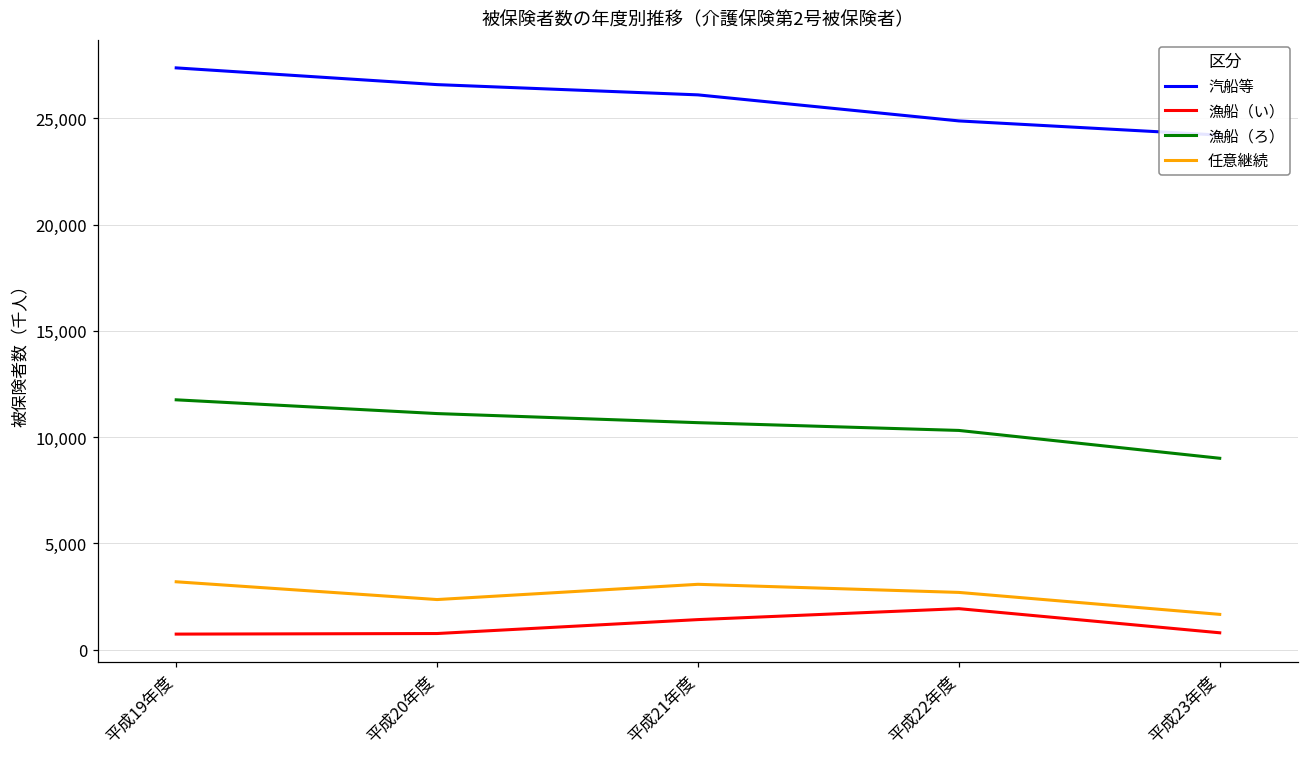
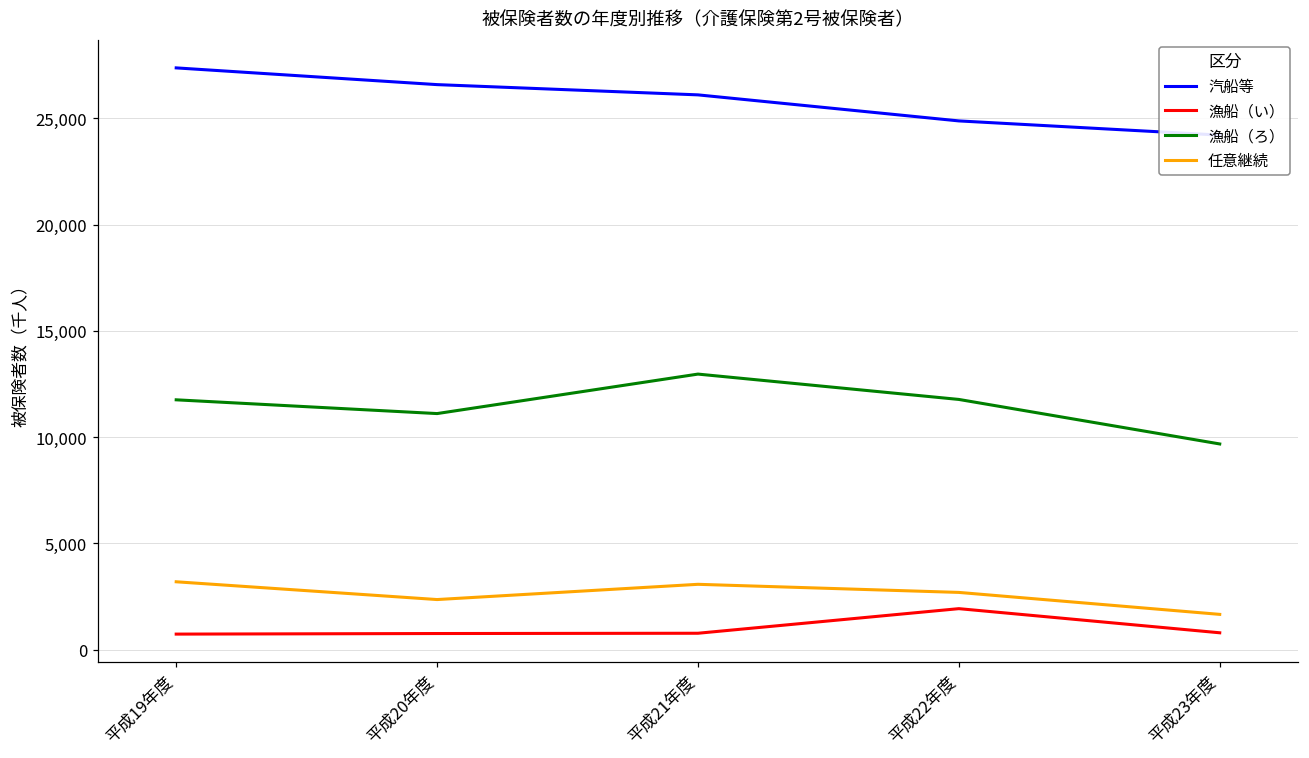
  {
    "汽船等": {
      "平成19年度": "27,400",
      "平成20年度": "26,600",
      "平成21年度": "26,100",
      "平成22年度": "24,900"
    },
    "漁船（い）": {
      "平成19年度": "700",
      "平成20年度": "800",
-     "平成21年度": "1,400",
+     "平成21年度": "800",
      "平成22年度": "1,900",
      "平成23年度": "800"
    },
    "漁船（ろ）": {
      "平成19年度": "11,800",
      "平成20年度": "11,100",
-     "平成21年度": "10,700",
-     "平成22年度": "10,300",
-     "平成23年度": "9,000"
+     "平成21年度": "13,000",
+     "平成22年度": "11,800",
+     "平成23年度": "9,700"
    },
    "任意継続": {
      "平成19年度": "3,200",
      "平成20年度": "2,400",
      "平成21年度": "3,100",
      "平成22年度": "2,700",
      "平成23年度": "1,700"
    }
  }
